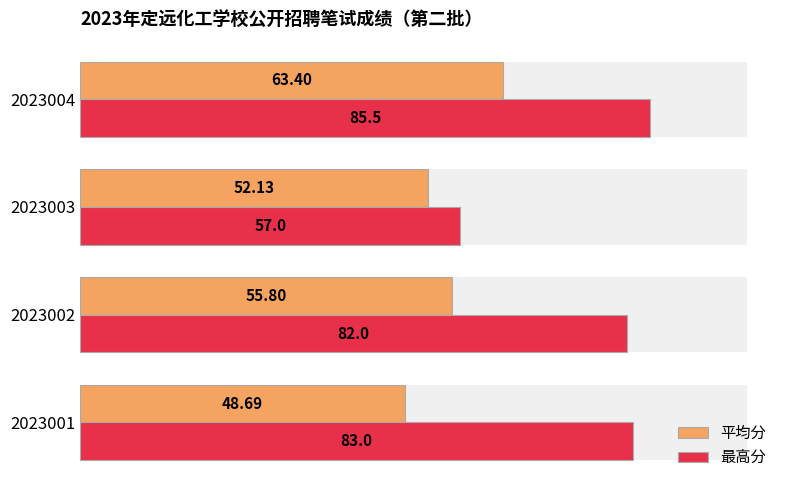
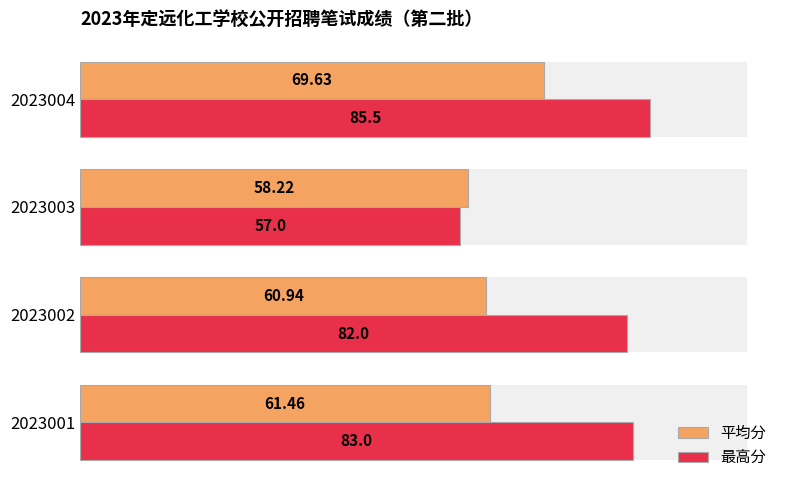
  {
    "平均分": {
-     "2023004": 63.40,
-     "2023003": 52.13,
-     "2023002": 55.80,
-     "2023001": 48.69
+     "2023004": 69.63,
+     "2023003": 58.22,
+     "2023002": 60.94,
+     "2023001": 61.46
    }
  }
